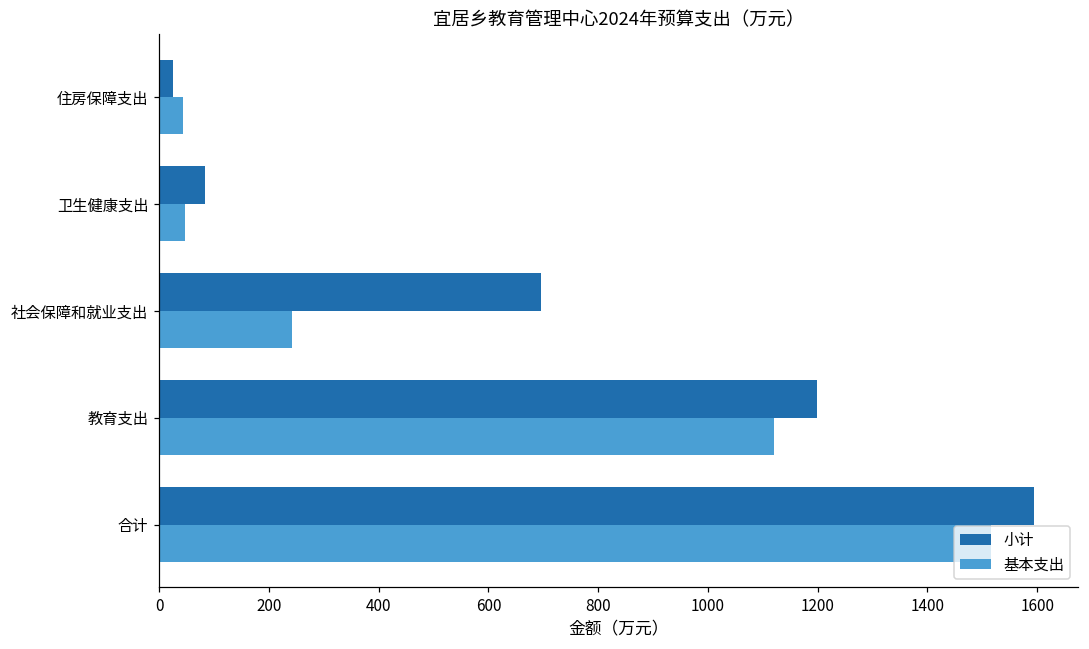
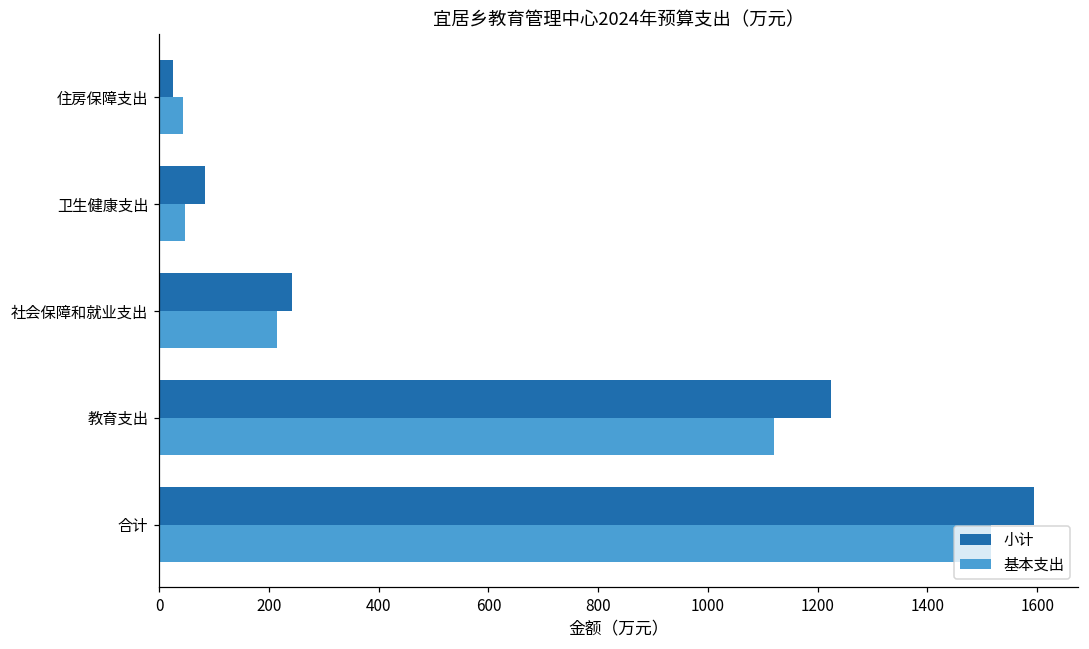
  {
    "小计": {
      "住房保障支出": 30,
      "卫生健康支出": 80,
-     "社会保障和就业支出": 700,
-     "教育支出": 1200,
+     "社会保障和就业支出": 240,
+     "教育支出": 1220,
      "合计": 1590
    },
    "基本支出": {
      "住房保障支出": 40,
      "卫生健康支出": 50,
-     "社会保障和就业支出": 240,
+     "社会保障和就业支出": 220,
      "教育支出": 1120
    }
  }
